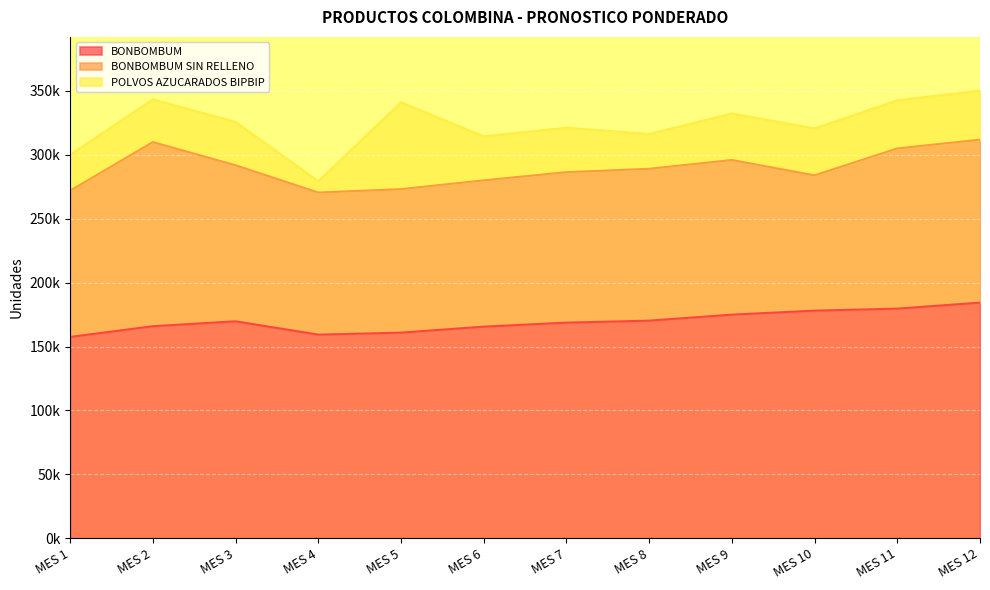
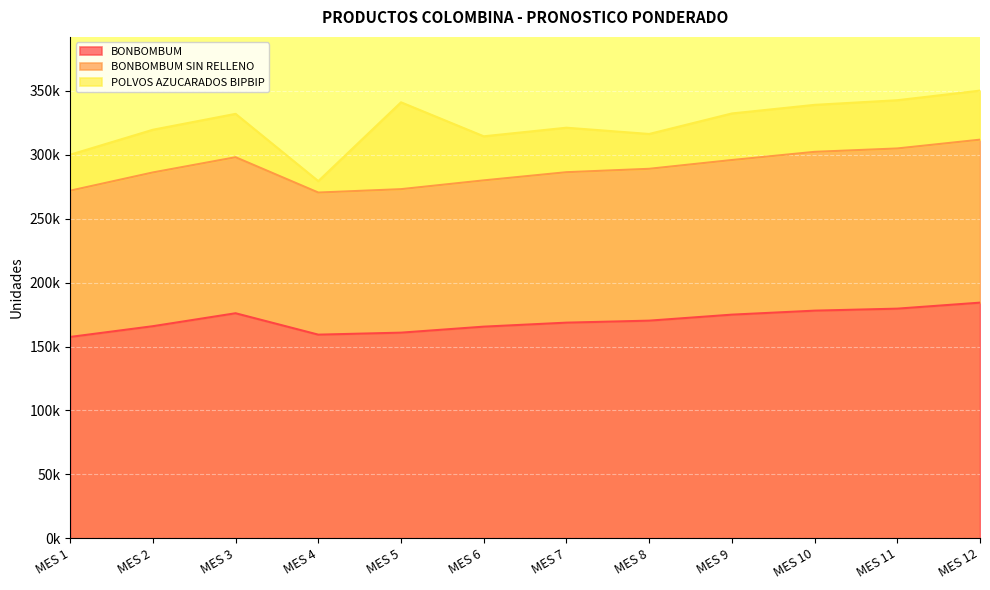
  {
    "BONBOMBUM": {
      "MES 1": 157000,
      "MES 2": 166000,
-     "MES 3": 170000,
+     "MES 3": 176000,
      "MES 4": 159000,
      "MES 5": 161000,
      "MES 6": 166000,
      "MES 7": 169000,
      "MES 8": 170000,
      "MES 9": 175000,
      "MES 10": 178000,
      "MES 11": 180000,
      "MES 12": 184000
    },
    "BONBOMBUM SIN RELLENO": {
      "MES 1": 114000,
-     "MES 2": 144000,
+     "MES 2": 120000,
      "MES 3": 122000,
      "MES 4": 111000,
      "MES 5": 112000,
      "MES 6": 114000,
      "MES 7": 118000,
      "MES 8": 119000,
      "MES 9": 121000,
-     "MES 10": 106000,
+     "MES 10": 124000,
      "MES 11": 125000,
      "MES 12": 128000
    },
    "POLVOS AZUCARADOS BIPBIP": {
      "MES 1": 28000,
      "MES 2": 33000,
      "MES 3": 34000,
      "MES 4": 9000,
      "MES 5": 68000,
      "MES 6": 34000,
      "MES 7": 35000,
      "MES 8": 27000,
      "MES 9": 36000,
      "MES 10": 37000,
      "MES 11": 38000,
      "MES 12": 38000
    }
  }
